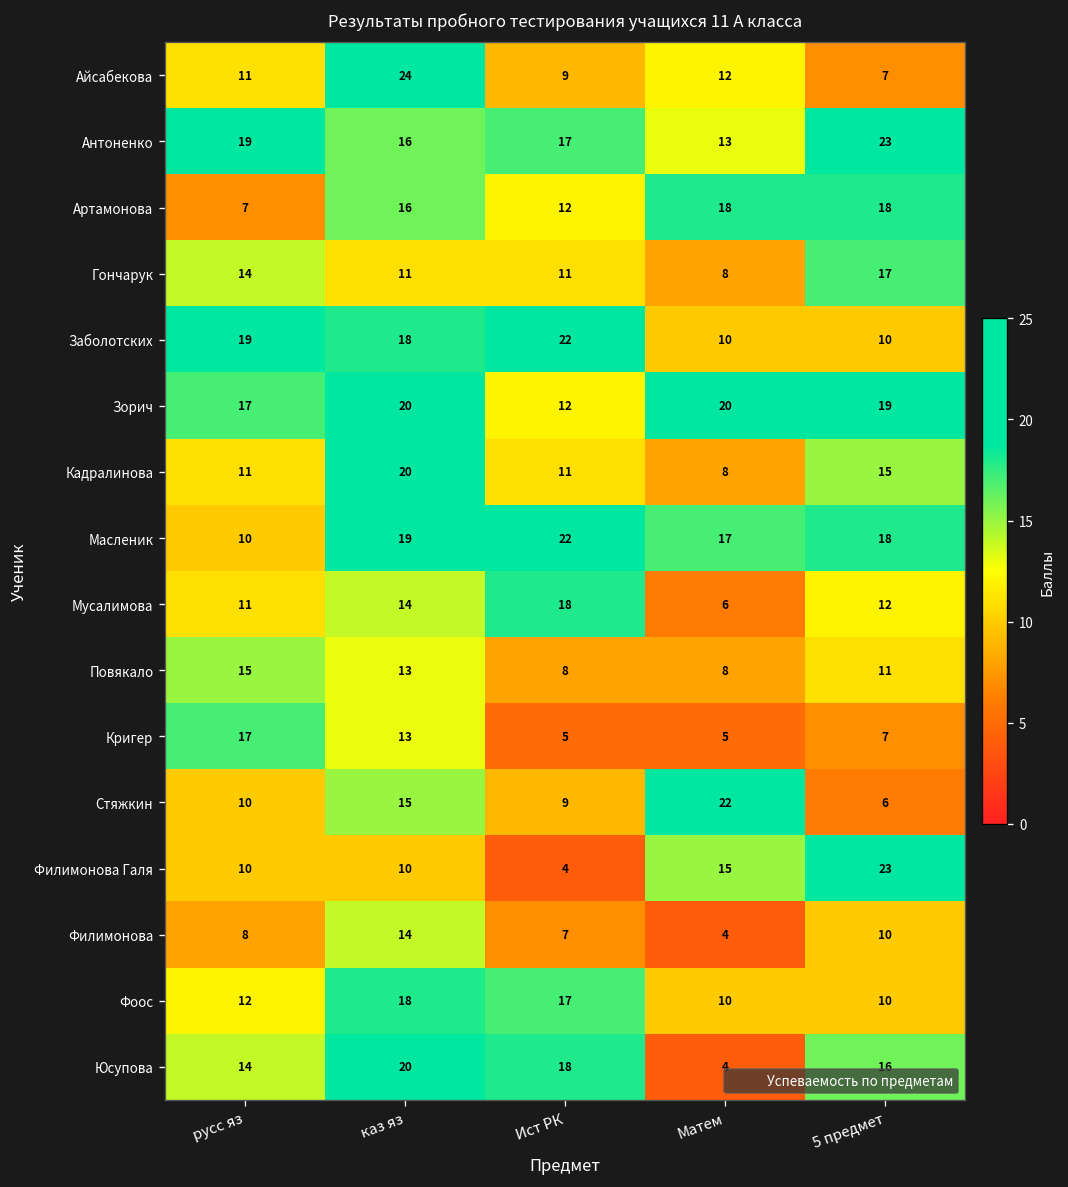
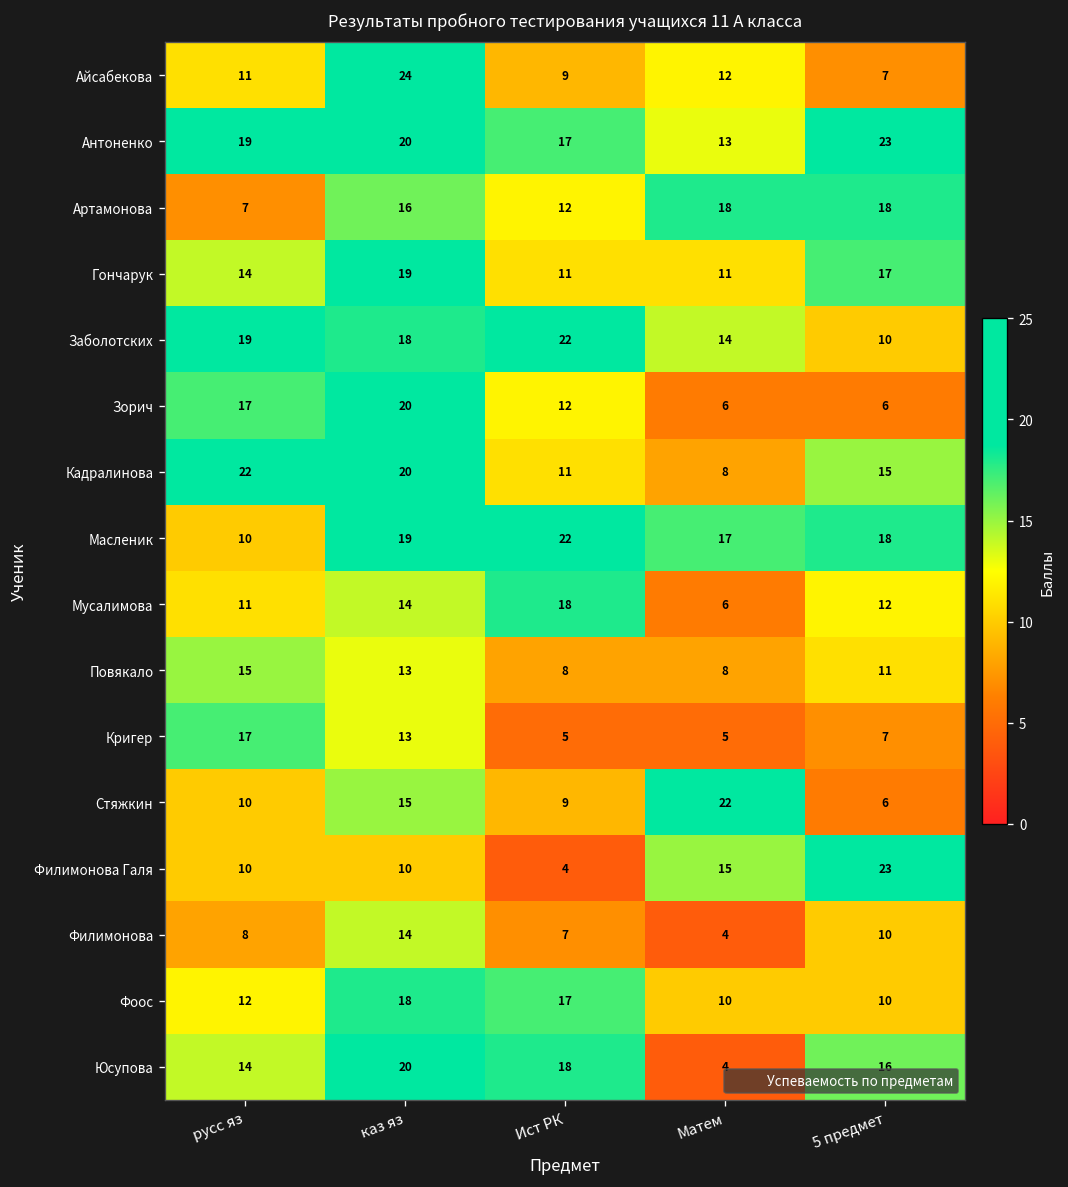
  {
    "Айсабекова": {
      "русс яз": 11,
      "каз яз": 24,
      "Ист РК": 9,
      "Матем": 12,
      "5 предмет": 7
    },
    "Антоненко": {
      "русс яз": 19,
-     "каз яз": 16,
+     "каз яз": 20,
      "Ист РК": 17,
      "Матем": 13,
      "5 предмет": 23
    },
    "Артамонова": {
      "русс яз": 7,
      "каз яз": 16,
      "Ист РК": 12,
      "Матем": 18,
      "5 предмет": 18
    },
    "Гончарук": {
      "русс яз": 14,
-     "каз яз": 11,
+     "каз яз": 19,
      "Ист РК": 11,
-     "Матем": 8,
+     "Матем": 11,
      "5 предмет": 17
    },
    "Заболотских": {
      "русс яз": 19,
      "каз яз": 18,
      "Ист РК": 22,
-     "Матем": 10,
+     "Матем": 14,
      "5 предмет": 10
    },
    "Зорич": {
      "русс яз": 17,
      "каз яз": 20,
      "Ист РК": 12,
-     "Матем": 20,
-     "5 предмет": 19
+     "Матем": 6,
+     "5 предмет": 6
    },
    "Кадралинова": {
-     "русс яз": 11,
+     "русс яз": 22,
      "каз яз": 20,
      "Ист РК": 11,
      "Матем": 8,
      "5 предмет": 15
    },
    "Масленик": {
      "русс яз": 10,
      "каз яз": 19,
      "Ист РК": 22,
      "Матем": 17,
      "5 предмет": 18
    },
    "Мусалимова": {
      "русс яз": 11,
      "каз яз": 14,
      "Ист РК": 18,
      "Матем": 6,
      "5 предмет": 12
    },
    "Повякало": {
      "русс яз": 15,
      "каз яз": 13,
      "Ист РК": 8,
      "Матем": 8,
      "5 предмет": 11
    },
    "Кригер": {
      "русс яз": 17,
      "каз яз": 13,
      "Ист РК": 5,
      "Матем": 5,
      "5 предмет": 7
    },
    "Стяжкин": {
      "русс яз": 10,
      "каз яз": 15,
      "Ист РК": 9,
      "Матем": 22,
      "5 предмет": 6
    },
    "Филимонова Галя": {
      "русс яз": 10,
      "каз яз": 10,
      "Ист РК": 4,
      "Матем": 15,
      "5 предмет": 23
    },
    "Филимонова": {
      "русс яз": 8,
      "каз яз": 14,
      "Ист РК": 7,
      "Матем": 4,
      "5 предмет": 10
    },
    "Фоос": {
      "русс яз": 12,
      "каз яз": 18,
      "Ист РК": 17,
      "Матем": 10,
      "5 предмет": 10
    },
    "Юсупова": {
      "русс яз": 14,
      "каз яз": 20,
      "Ист РК": 18
    }
  }
